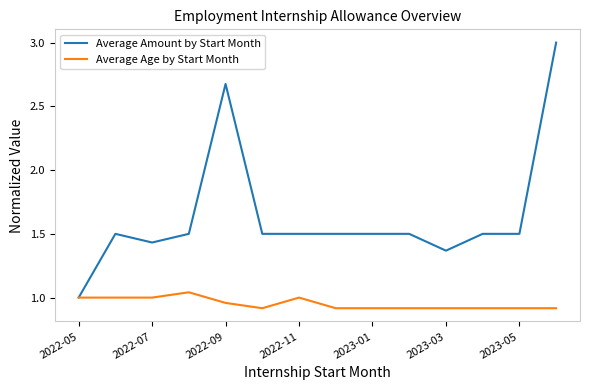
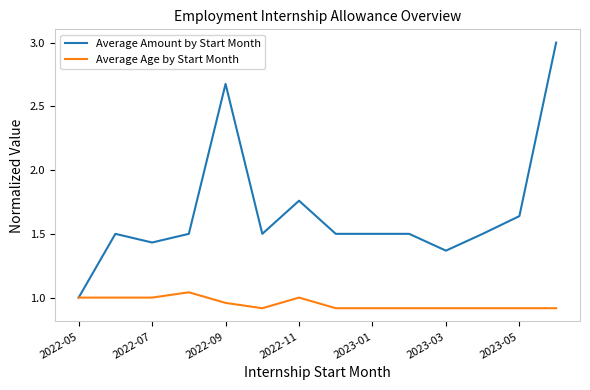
  {
    "Average Amount by Start Month": {
      "2022-07": 1.43,
      "2022-09": 2.68,
-     "2022-11": 1.50,
+     "2022-11": 1.76,
      "2023-01": 1.50,
      "2023-03": 1.37,
-     "2023-05": 1.50
+     "2023-05": 1.64
    },
    "Average Age by Start Month": {
      "2022-07": 1.00,
      "2022-09": 0.96,
      "2022-11": 1.00,
      "2023-01": 0.92,
      "2023-03": 0.92,
      "2023-05": 0.92
    }
  }
